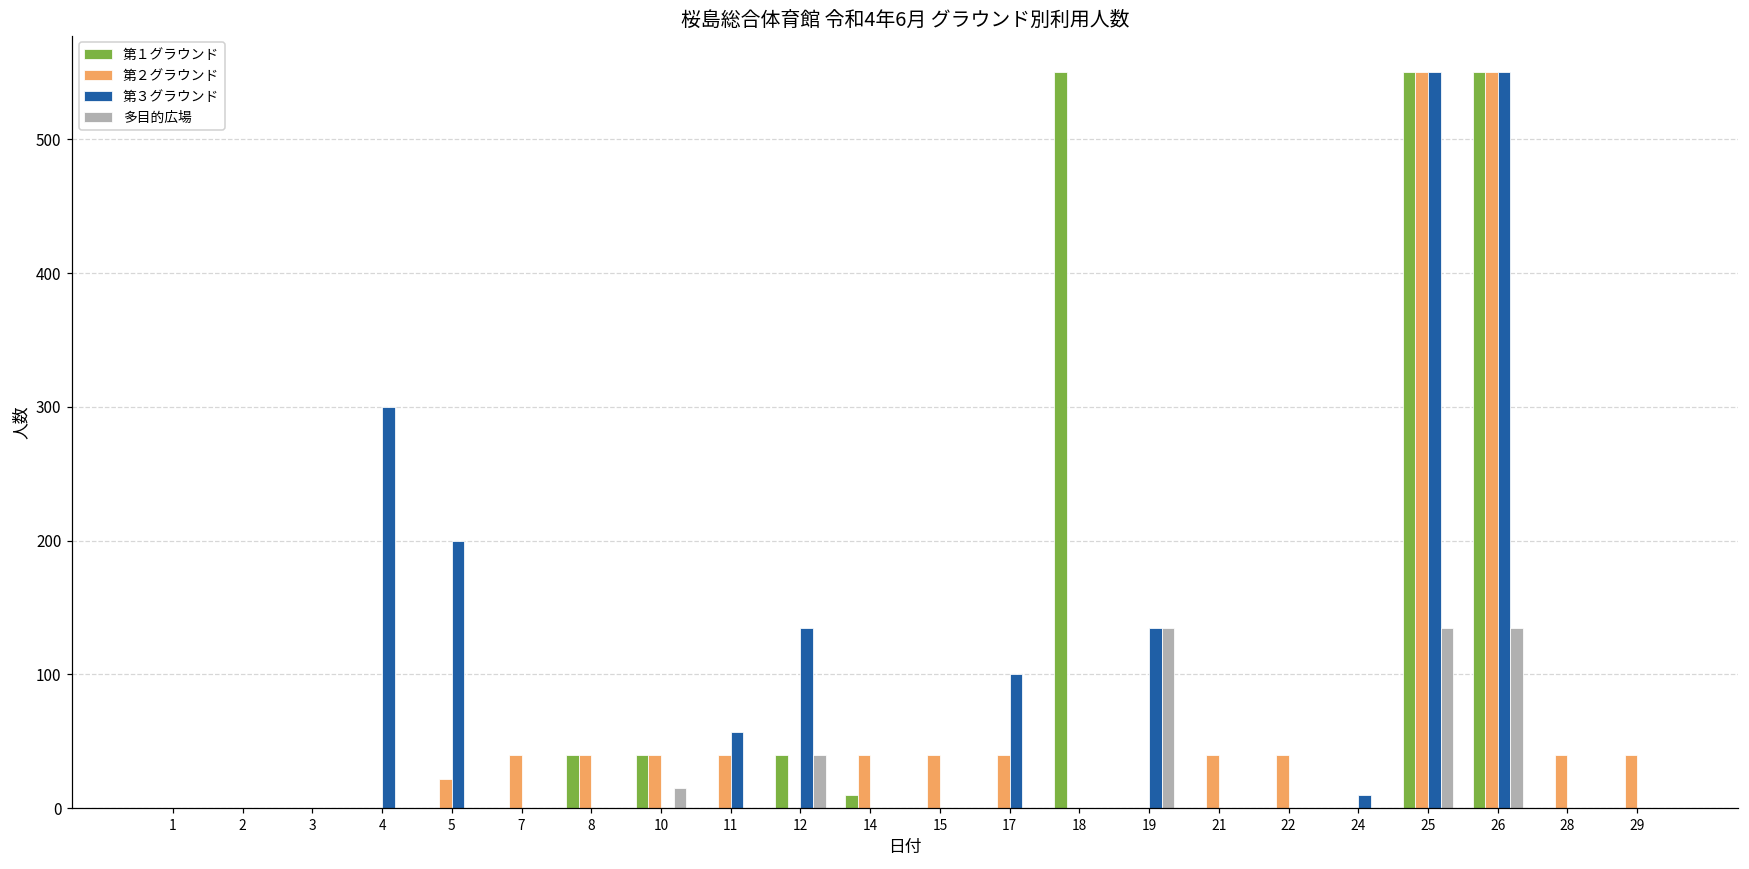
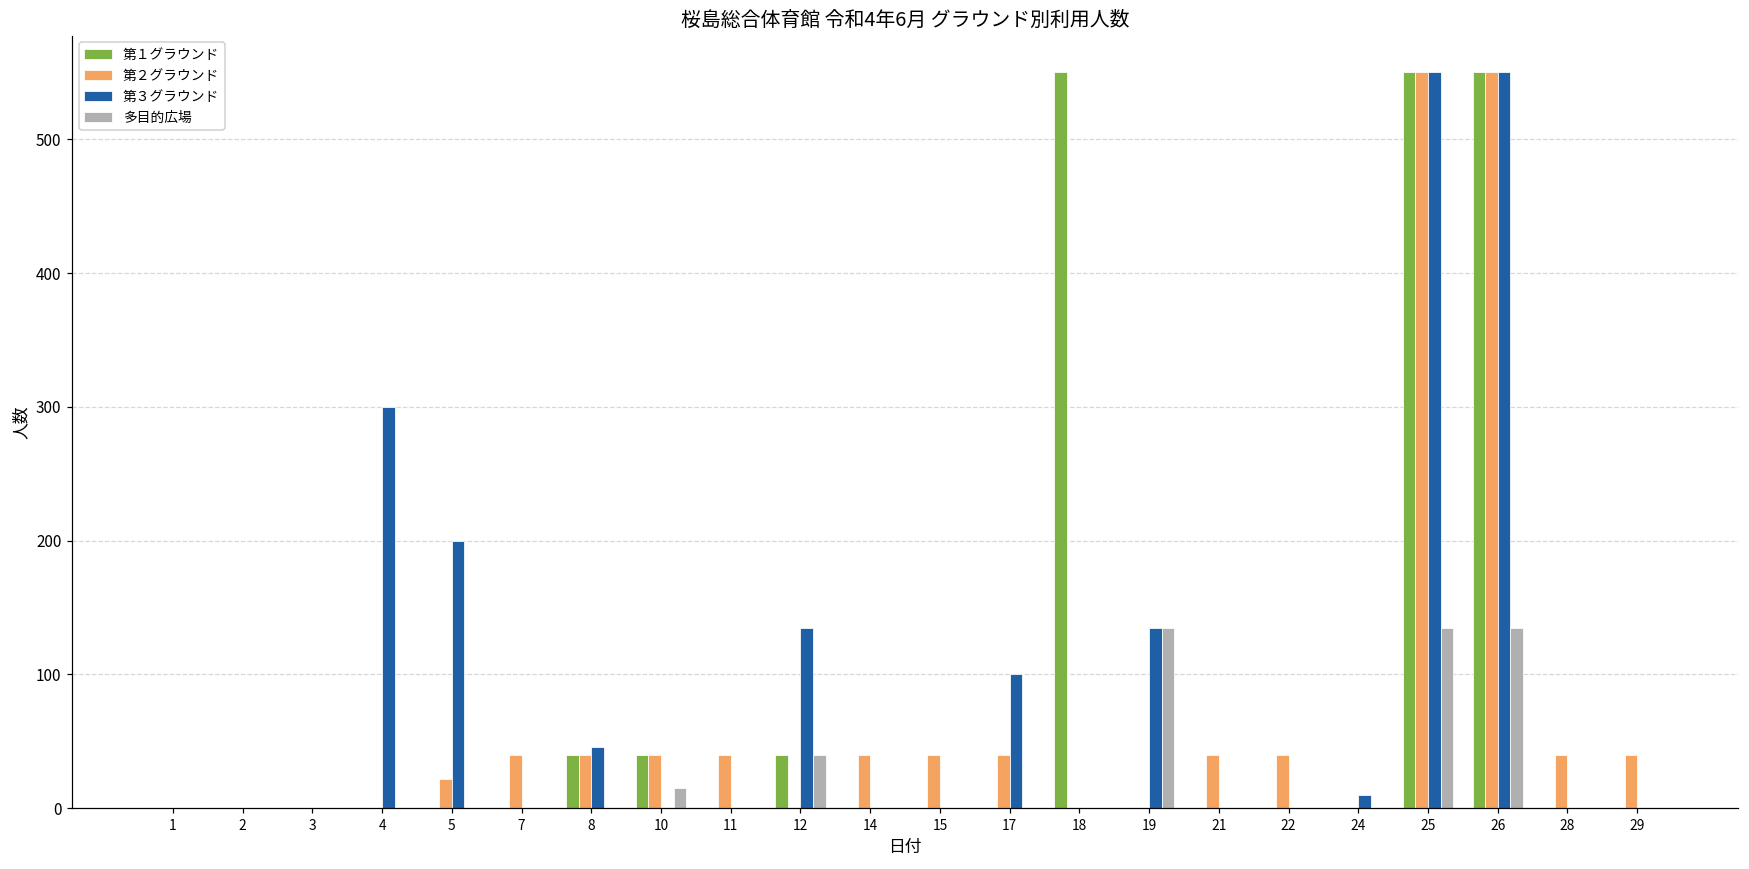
  {
    "第１グラウンド": {
      "1": 0,
      "2": 0,
      "3": 0,
      "4": 0,
      "5": 0,
      "7": 0,
      "8": 40,
      "10": 40,
      "11": 0,
      "12": 40,
-     "14": 10,
+     "14": 0,
      "15": 0,
      "17": 0,
      "18": 550,
      "19": 0,
      "21": 0,
      "22": 0,
      "24": 0,
      "25": 550,
      "26": 550,
      "28": 0,
      "29": 0
    },
    "第２グラウンド": {
      "1": 0,
      "2": 0,
      "3": 0,
      "4": 0,
      "5": 22,
      "7": 40,
      "8": 40,
      "10": 40,
      "11": 40,
      "12": 0,
      "14": 40,
      "15": 40,
      "17": 40,
      "18": 0,
      "19": 0,
      "21": 40,
      "22": 40,
      "24": 0,
      "25": 550,
      "26": 550,
      "28": 40,
      "29": 40
    },
    "第３グラウンド": {
      "1": 0,
      "2": 0,
      "3": 0,
      "4": 300,
      "5": 200,
      "7": 0,
-     "8": 0,
+     "8": 46,
      "10": 0,
-     "11": 57,
+     "11": 0,
      "12": 135,
      "14": 0,
      "15": 0,
      "17": 100,
      "18": 0,
      "19": 135,
      "21": 0,
      "22": 0,
      "24": 10,
      "25": 550,
      "26": 550,
      "28": 0,
      "29": 0
    },
    "多目的広場": {
      "1": 0,
      "2": 0,
      "3": 0,
      "4": 0,
      "5": 0,
      "7": 0,
      "8": 0,
      "10": 15,
      "11": 0,
      "12": 40,
      "14": 0,
      "15": 0,
      "17": 0,
      "18": 0,
      "19": 135,
      "21": 0,
      "22": 0,
      "24": 0,
      "25": 135,
      "26": 135,
      "28": 0,
      "29": 0
    }
  }
